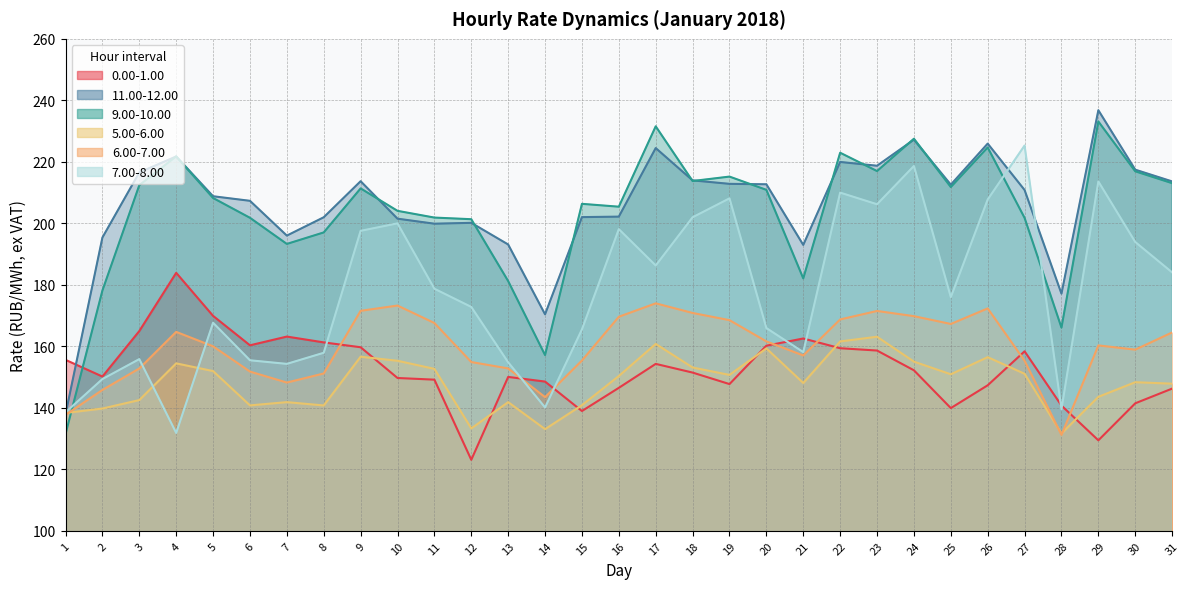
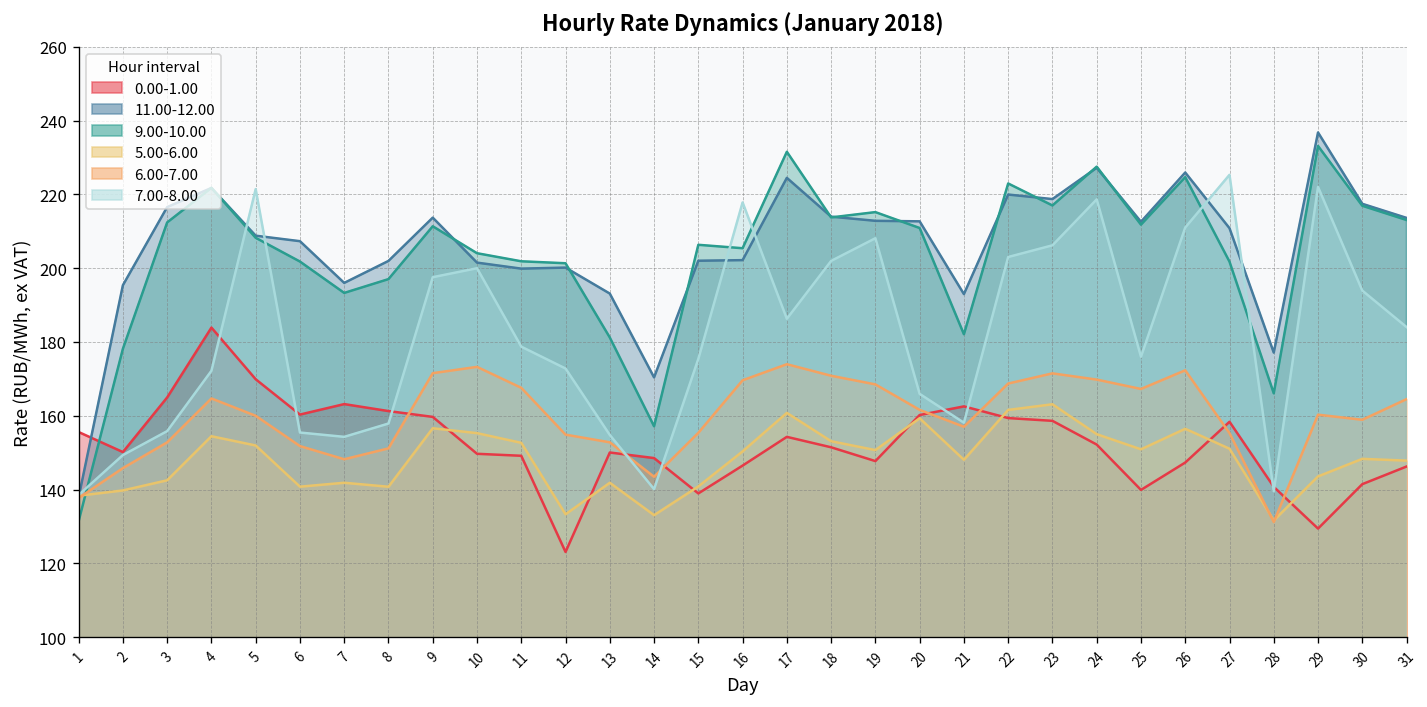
  {
    "7.00-8.00": {
      "2": 149,
      "3": 156,
-     "4": 132,
-     "5": 168,
+     "4": 172,
+     "5": 221,
      "6": 155,
      "7": 154,
      "8": 158,
      "9": 198,
      "10": 200,
      "11": 179,
      "12": 173,
      "13": 155,
      "14": 140,
-     "15": 166,
-     "16": 198,
+     "15": 175,
+     "16": 218,
      "17": 186,
      "18": 202,
      "19": 208,
      "20": 166,
      "21": 158,
-     "22": 210,
+     "22": 203,
      "23": 206,
      "24": 219,
      "25": 176,
-     "26": 208,
+     "26": 211,
      "27": 225,
      "28": 140,
-     "29": 214,
+     "29": 222,
      "30": 194,
      "31": 184
    }
  }
